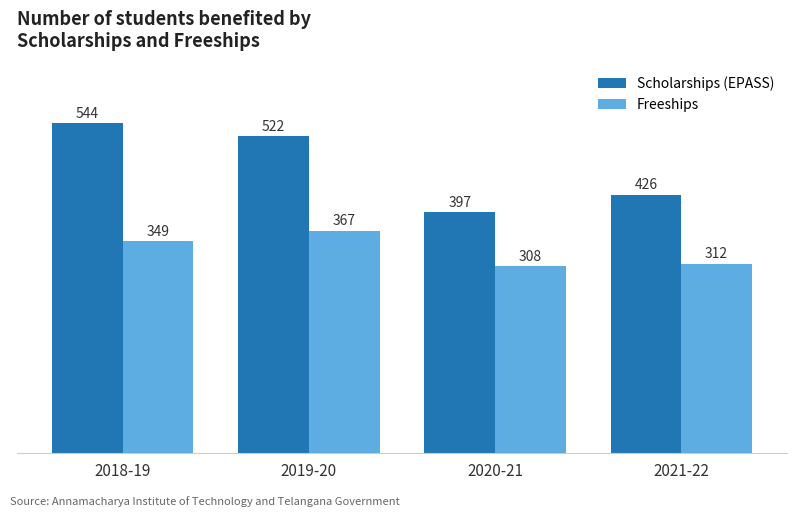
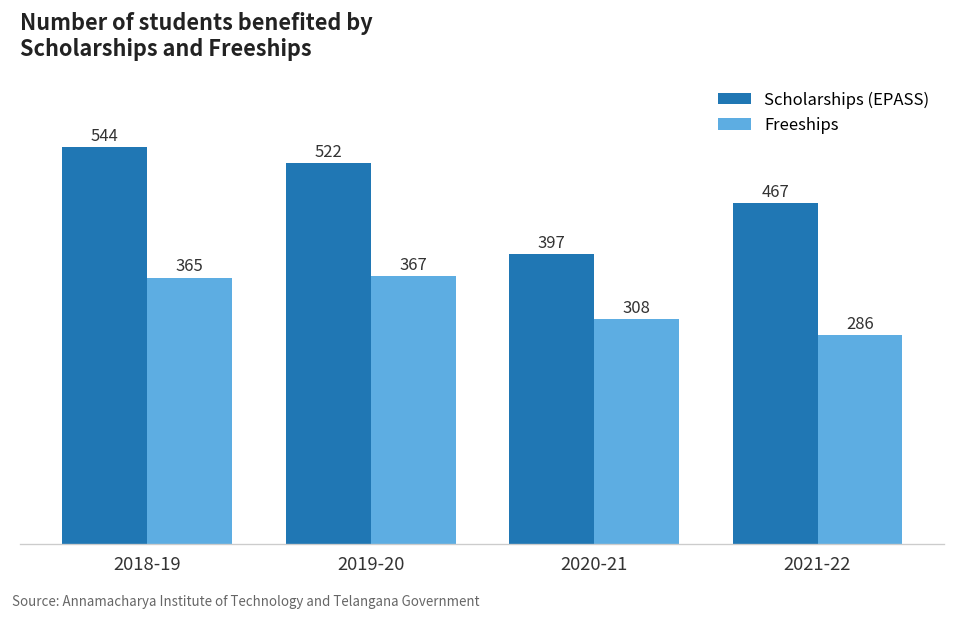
  {
    "Scholarships (EPASS)": {
      "2018-19": 544,
      "2019-20": 522,
      "2020-21": 397,
-     "2021-22": 426
+     "2021-22": 467
    },
    "Freeships": {
-     "2018-19": 349,
+     "2018-19": 365,
      "2019-20": 367,
      "2020-21": 308,
-     "2021-22": 312
+     "2021-22": 286
    }
  }
